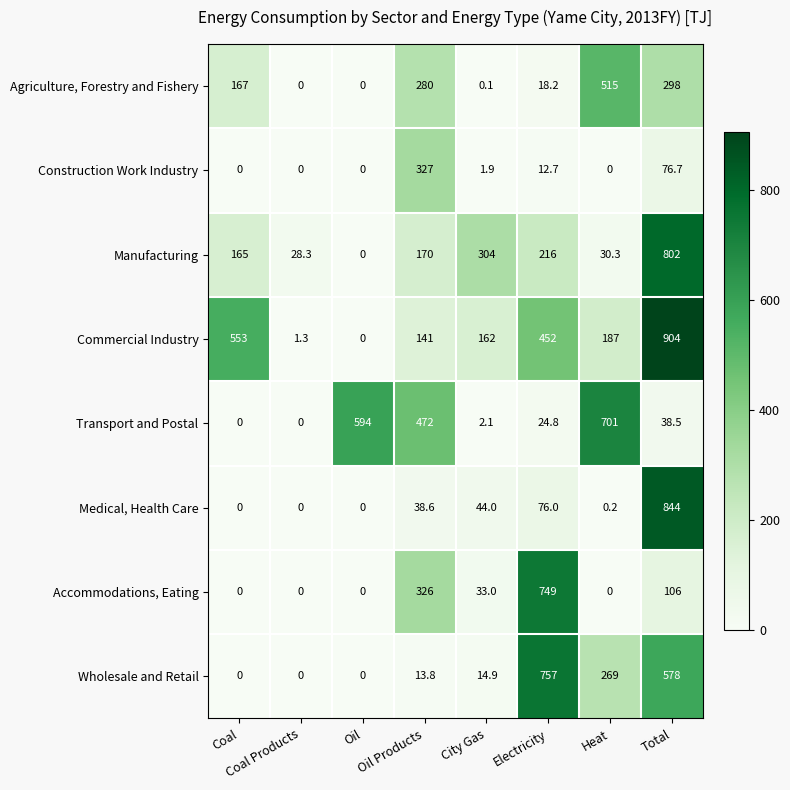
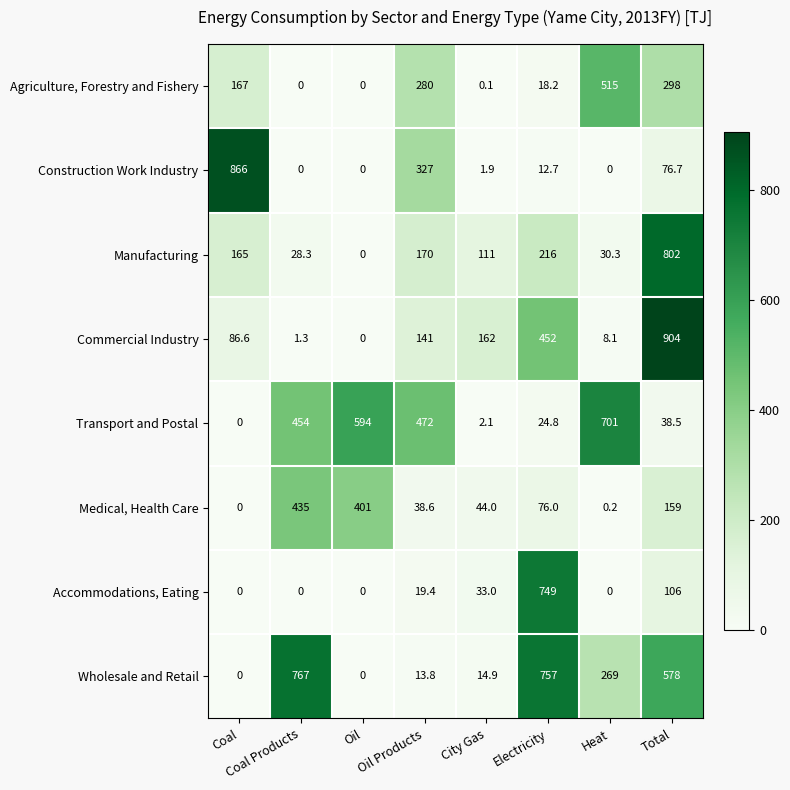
  {
    "Agriculture, Forestry and Fishery": {
      "Coal": 167,
      "Coal Products": 0,
      "Oil": 0,
      "Oil Products": 280,
      "City Gas": 0.1,
      "Electricity": 18.2,
      "Heat": 515,
      "Total": 298
    },
    "Construction Work Industry": {
-     "Coal": 0,
+     "Coal": 866,
      "Coal Products": 0,
      "Oil": 0,
      "Oil Products": 327,
      "City Gas": 1.9,
      "Electricity": 12.7,
      "Heat": 0,
      "Total": 76.7
    },
    "Manufacturing": {
      "Coal": 165,
      "Coal Products": 28.3,
      "Oil": 0,
      "Oil Products": 170,
-     "City Gas": 304,
+     "City Gas": 111,
      "Electricity": 216,
      "Heat": 30.3,
      "Total": 802
    },
    "Commercial Industry": {
-     "Coal": 553,
+     "Coal": 86.6,
      "Coal Products": 1.3,
      "Oil": 0,
      "Oil Products": 141,
      "City Gas": 162,
      "Electricity": 452,
-     "Heat": 187,
+     "Heat": 8.1,
      "Total": 904
    },
    "Transport and Postal": {
      "Coal": 0,
-     "Coal Products": 0,
+     "Coal Products": 454,
      "Oil": 594,
      "Oil Products": 472,
      "City Gas": 2.1,
      "Electricity": 24.8,
      "Heat": 701,
      "Total": 38.5
    },
    "Medical, Health Care": {
      "Coal": 0,
-     "Coal Products": 0,
-     "Oil": 0,
+     "Coal Products": 435,
+     "Oil": 401,
      "Oil Products": 38.6,
      "City Gas": 44.0,
      "Electricity": 76.0,
      "Heat": 0.2,
-     "Total": 844
+     "Total": 159
    },
    "Accommodations, Eating": {
      "Coal": 0,
      "Coal Products": 0,
      "Oil": 0,
-     "Oil Products": 326,
+     "Oil Products": 19.4,
      "City Gas": 33.0,
      "Electricity": 749,
      "Heat": 0,
      "Total": 106
    },
    "Wholesale and Retail": {
      "Coal": 0,
-     "Coal Products": 0,
+     "Coal Products": 767,
      "Oil": 0,
      "Oil Products": 13.8,
      "City Gas": 14.9,
      "Electricity": 757,
      "Heat": 269,
      "Total": 578
    }
  }
